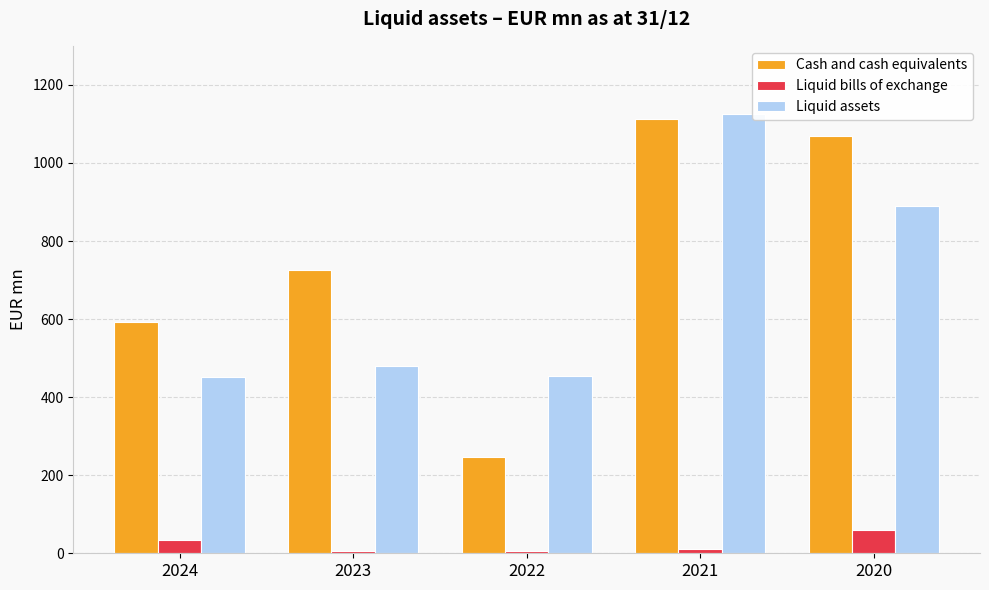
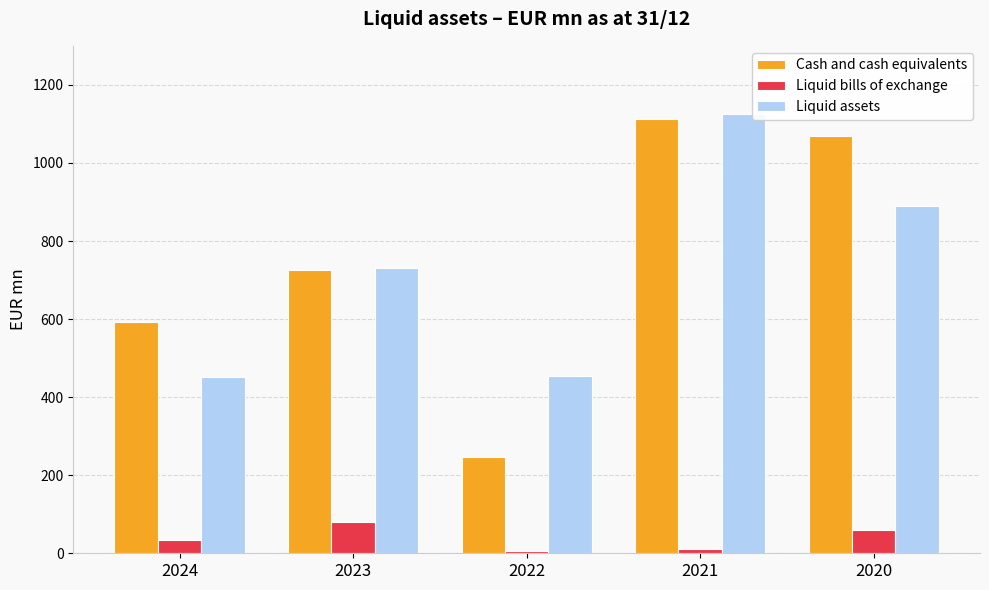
  {
    "Cash and cash equivalents": {
      "2024": 590,
      "2023": 730,
      "2022": 250,
      "2021": 1110,
      "2020": 1070
    },
    "Liquid bills of exchange": {
      "2024": 30,
-     "2023": 10,
+     "2023": 80,
      "2021": 10,
      "2020": 60
    },
    "Liquid assets": {
      "2024": 450,
-     "2023": 480,
+     "2023": 730,
      "2022": 450,
      "2021": 1120,
      "2020": 890
    }
  }
